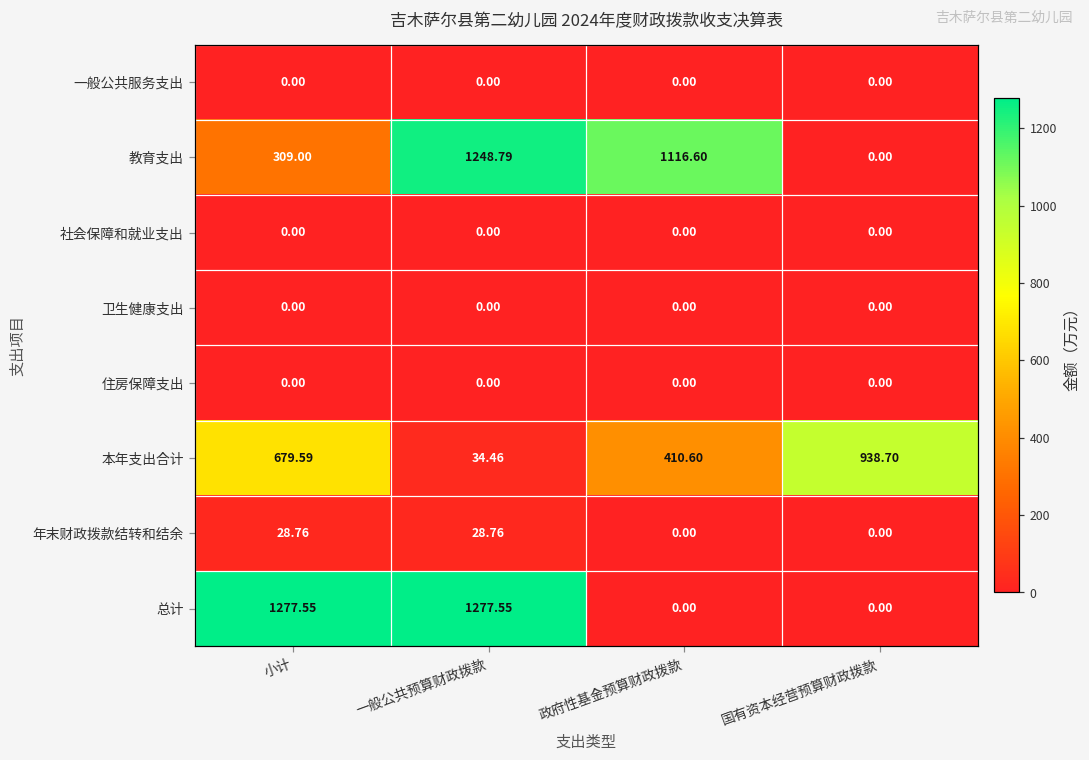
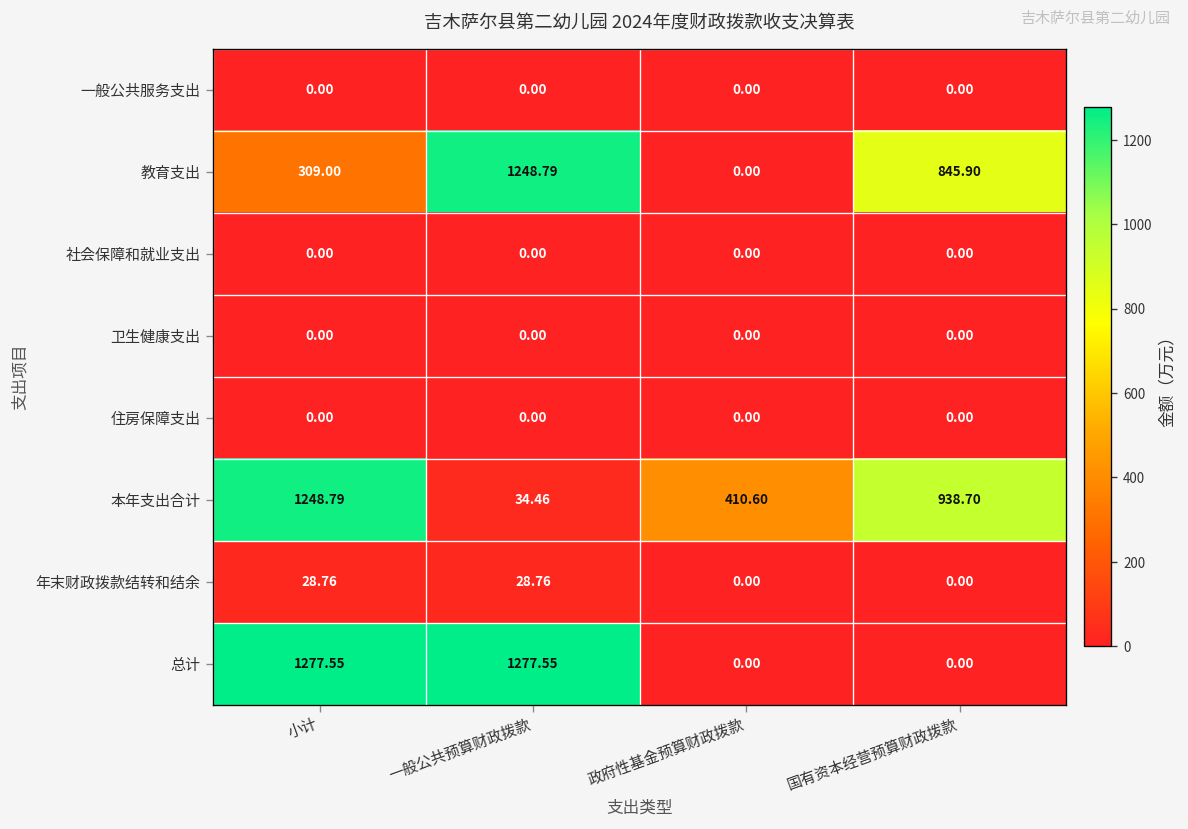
  {
    "一般公共服务支出": {
      "小计": 0.00,
      "一般公共预算财政拨款": 0.00,
      "政府性基金预算财政拨款": 0.00,
      "国有资本经营预算财政拨款": 0.00
    },
    "教育支出": {
      "小计": 309.00,
      "一般公共预算财政拨款": 1248.79,
-     "政府性基金预算财政拨款": 1116.60,
-     "国有资本经营预算财政拨款": 0.00
+     "政府性基金预算财政拨款": 0.00,
+     "国有资本经营预算财政拨款": 845.90
    },
    "社会保障和就业支出": {
      "小计": 0.00,
      "一般公共预算财政拨款": 0.00,
      "政府性基金预算财政拨款": 0.00,
      "国有资本经营预算财政拨款": 0.00
    },
    "卫生健康支出": {
      "小计": 0.00,
      "一般公共预算财政拨款": 0.00,
      "政府性基金预算财政拨款": 0.00,
      "国有资本经营预算财政拨款": 0.00
    },
    "住房保障支出": {
      "小计": 0.00,
      "一般公共预算财政拨款": 0.00,
      "政府性基金预算财政拨款": 0.00,
      "国有资本经营预算财政拨款": 0.00
    },
    "本年支出合计": {
-     "小计": 679.59,
+     "小计": 1248.79,
      "一般公共预算财政拨款": 34.46,
      "政府性基金预算财政拨款": 410.60,
      "国有资本经营预算财政拨款": 938.70
    },
    "年末财政拨款结转和结余": {
      "小计": 28.76,
      "一般公共预算财政拨款": 28.76,
      "政府性基金预算财政拨款": 0.00,
      "国有资本经营预算财政拨款": 0.00
    },
    "总计": {
      "小计": 1277.55,
      "一般公共预算财政拨款": 1277.55,
      "政府性基金预算财政拨款": 0.00,
      "国有资本经营预算财政拨款": 0.00
    }
  }
